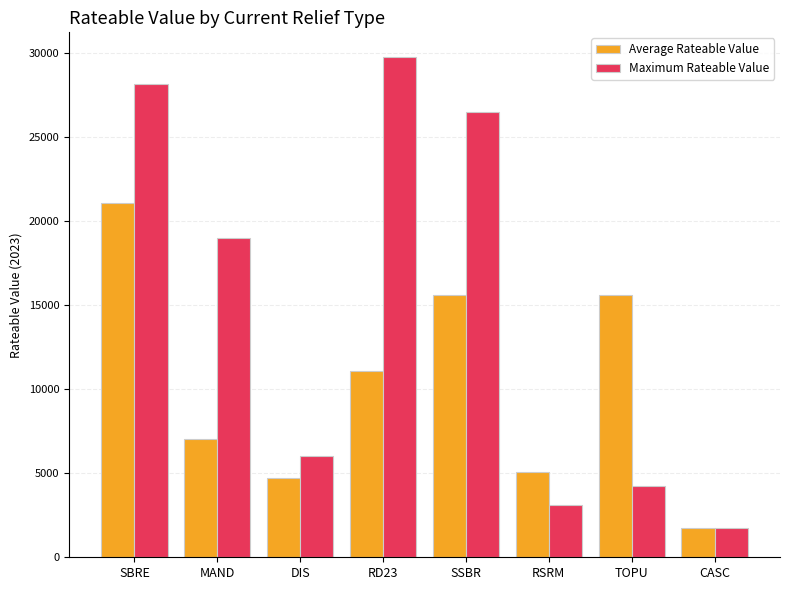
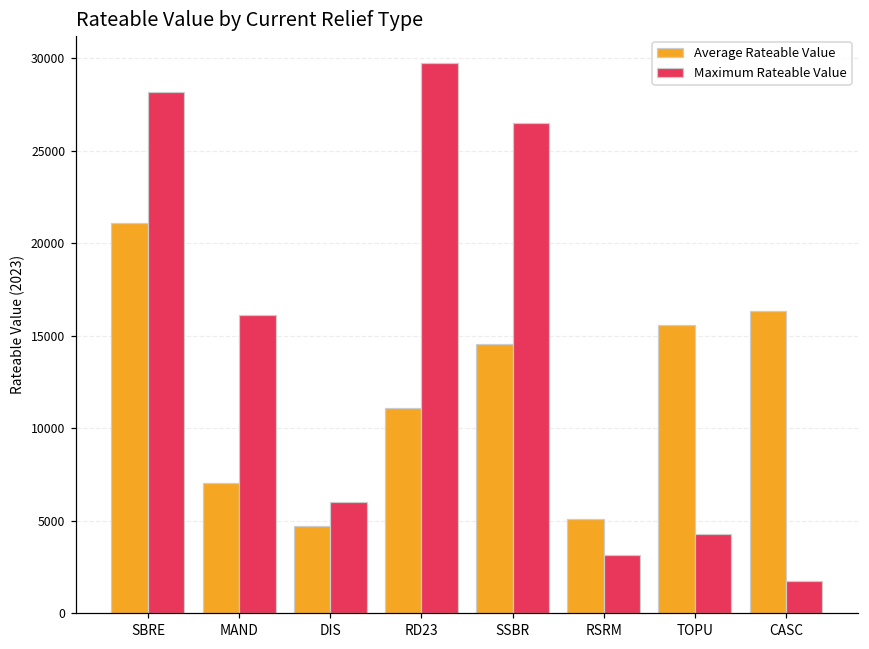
  {
    "Average Rateable Value": {
      "SBRE": 21100,
      "MAND": 7100,
      "DIS": 4700,
      "RD23": 11100,
-     "SSBR": 15600,
+     "SSBR": 14500,
      "RSRM": 5100,
      "TOPU": 15600,
-     "CASC": 1800
+     "CASC": 16300
    },
    "Maximum Rateable Value": {
      "SBRE": 28200,
-     "MAND": 19000,
+     "MAND": 16100,
      "DIS": 6000,
      "RD23": 29800,
      "SSBR": 26500,
      "RSRM": 3100,
      "TOPU": 4300,
      "CASC": 1800
    }
  }
